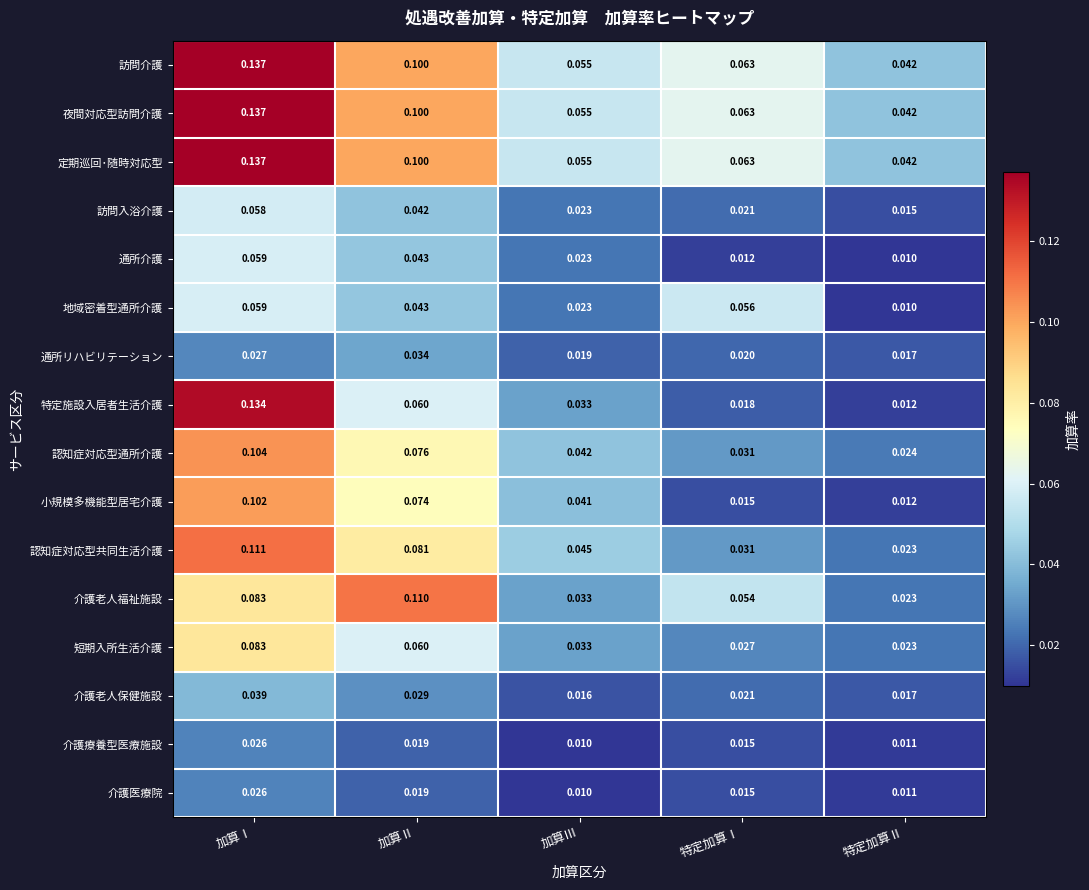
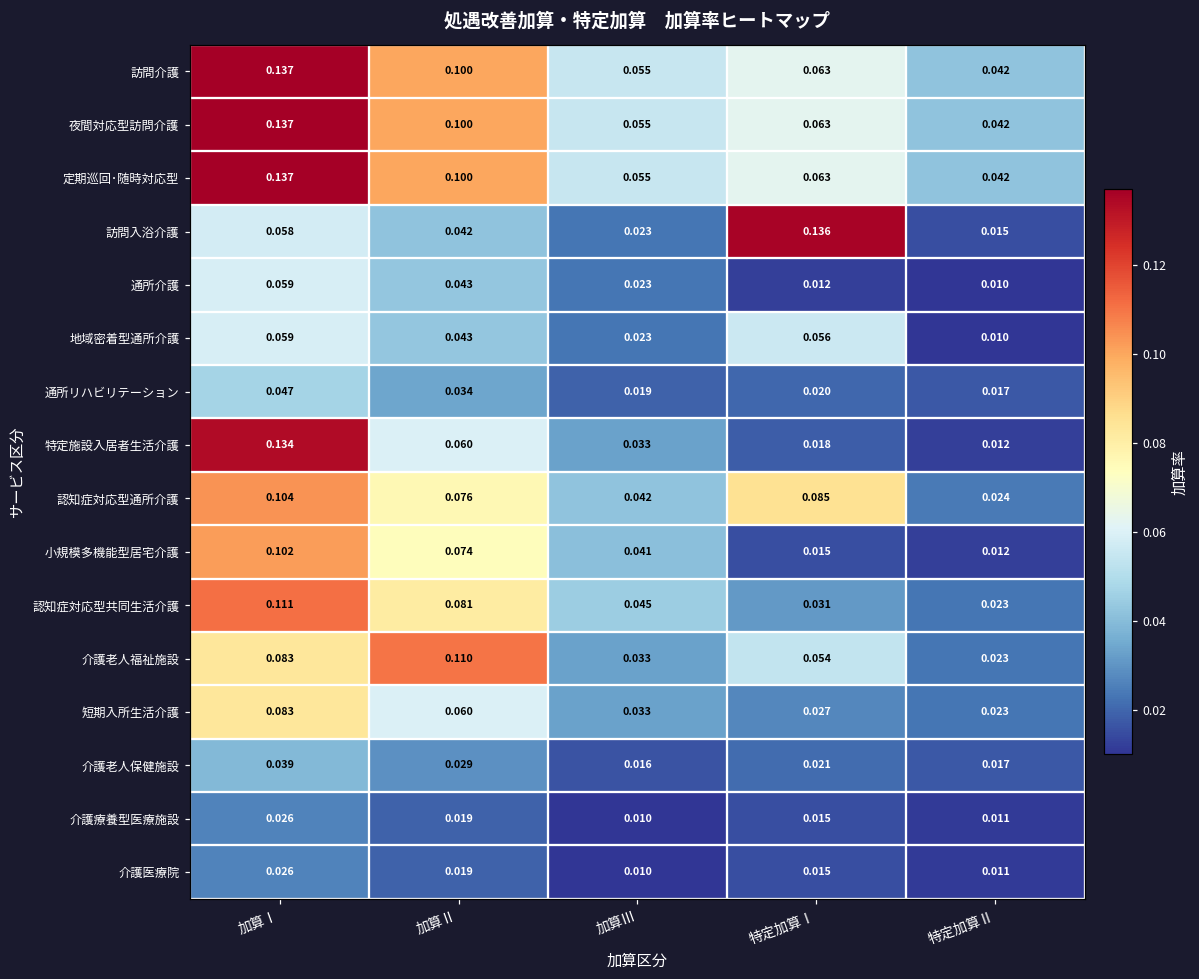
  {
    "訪問介護": {
      "加算Ⅰ": 0.137,
      "加算Ⅱ": 0.100,
      "加算Ⅲ": 0.055,
      "特定加算Ⅰ": 0.063,
      "特定加算Ⅱ": 0.042
    },
    "夜間対応型訪問介護": {
      "加算Ⅰ": 0.137,
      "加算Ⅱ": 0.100,
      "加算Ⅲ": 0.055,
      "特定加算Ⅰ": 0.063,
      "特定加算Ⅱ": 0.042
    },
    "定期巡回･随時対応型": {
      "加算Ⅰ": 0.137,
      "加算Ⅱ": 0.100,
      "加算Ⅲ": 0.055,
      "特定加算Ⅰ": 0.063,
      "特定加算Ⅱ": 0.042
    },
    "訪問入浴介護": {
      "加算Ⅰ": 0.058,
      "加算Ⅱ": 0.042,
      "加算Ⅲ": 0.023,
-     "特定加算Ⅰ": 0.021,
+     "特定加算Ⅰ": 0.136,
      "特定加算Ⅱ": 0.015
    },
    "通所介護": {
      "加算Ⅰ": 0.059,
      "加算Ⅱ": 0.043,
      "加算Ⅲ": 0.023,
      "特定加算Ⅰ": 0.012,
      "特定加算Ⅱ": 0.010
    },
    "地域密着型通所介護": {
      "加算Ⅰ": 0.059,
      "加算Ⅱ": 0.043,
      "加算Ⅲ": 0.023,
      "特定加算Ⅰ": 0.056,
      "特定加算Ⅱ": 0.010
    },
    "通所リハビリテーション": {
-     "加算Ⅰ": 0.027,
+     "加算Ⅰ": 0.047,
      "加算Ⅱ": 0.034,
      "加算Ⅲ": 0.019,
      "特定加算Ⅰ": 0.020,
      "特定加算Ⅱ": 0.017
    },
    "特定施設入居者生活介護": {
      "加算Ⅰ": 0.134,
      "加算Ⅱ": 0.060,
      "加算Ⅲ": 0.033,
      "特定加算Ⅰ": 0.018,
      "特定加算Ⅱ": 0.012
    },
    "認知症対応型通所介護": {
      "加算Ⅰ": 0.104,
      "加算Ⅱ": 0.076,
      "加算Ⅲ": 0.042,
-     "特定加算Ⅰ": 0.031,
+     "特定加算Ⅰ": 0.085,
      "特定加算Ⅱ": 0.024
    },
    "小規模多機能型居宅介護": {
      "加算Ⅰ": 0.102,
      "加算Ⅱ": 0.074,
      "加算Ⅲ": 0.041,
      "特定加算Ⅰ": 0.015,
      "特定加算Ⅱ": 0.012
    },
    "認知症対応型共同生活介護": {
      "加算Ⅰ": 0.111,
      "加算Ⅱ": 0.081,
      "加算Ⅲ": 0.045,
      "特定加算Ⅰ": 0.031,
      "特定加算Ⅱ": 0.023
    },
    "介護老人福祉施設": {
      "加算Ⅰ": 0.083,
      "加算Ⅱ": 0.110,
      "加算Ⅲ": 0.033,
      "特定加算Ⅰ": 0.054,
      "特定加算Ⅱ": 0.023
    },
    "短期入所生活介護": {
      "加算Ⅰ": 0.083,
      "加算Ⅱ": 0.060,
      "加算Ⅲ": 0.033,
      "特定加算Ⅰ": 0.027,
      "特定加算Ⅱ": 0.023
    },
    "介護老人保健施設": {
      "加算Ⅰ": 0.039,
      "加算Ⅱ": 0.029,
      "加算Ⅲ": 0.016,
      "特定加算Ⅰ": 0.021,
      "特定加算Ⅱ": 0.017
    },
    "介護療養型医療施設": {
      "加算Ⅰ": 0.026,
      "加算Ⅱ": 0.019,
      "加算Ⅲ": 0.010,
      "特定加算Ⅰ": 0.015,
      "特定加算Ⅱ": 0.011
    },
    "介護医療院": {
      "加算Ⅰ": 0.026,
      "加算Ⅱ": 0.019,
      "加算Ⅲ": 0.010,
      "特定加算Ⅰ": 0.015,
      "特定加算Ⅱ": 0.011
    }
  }
